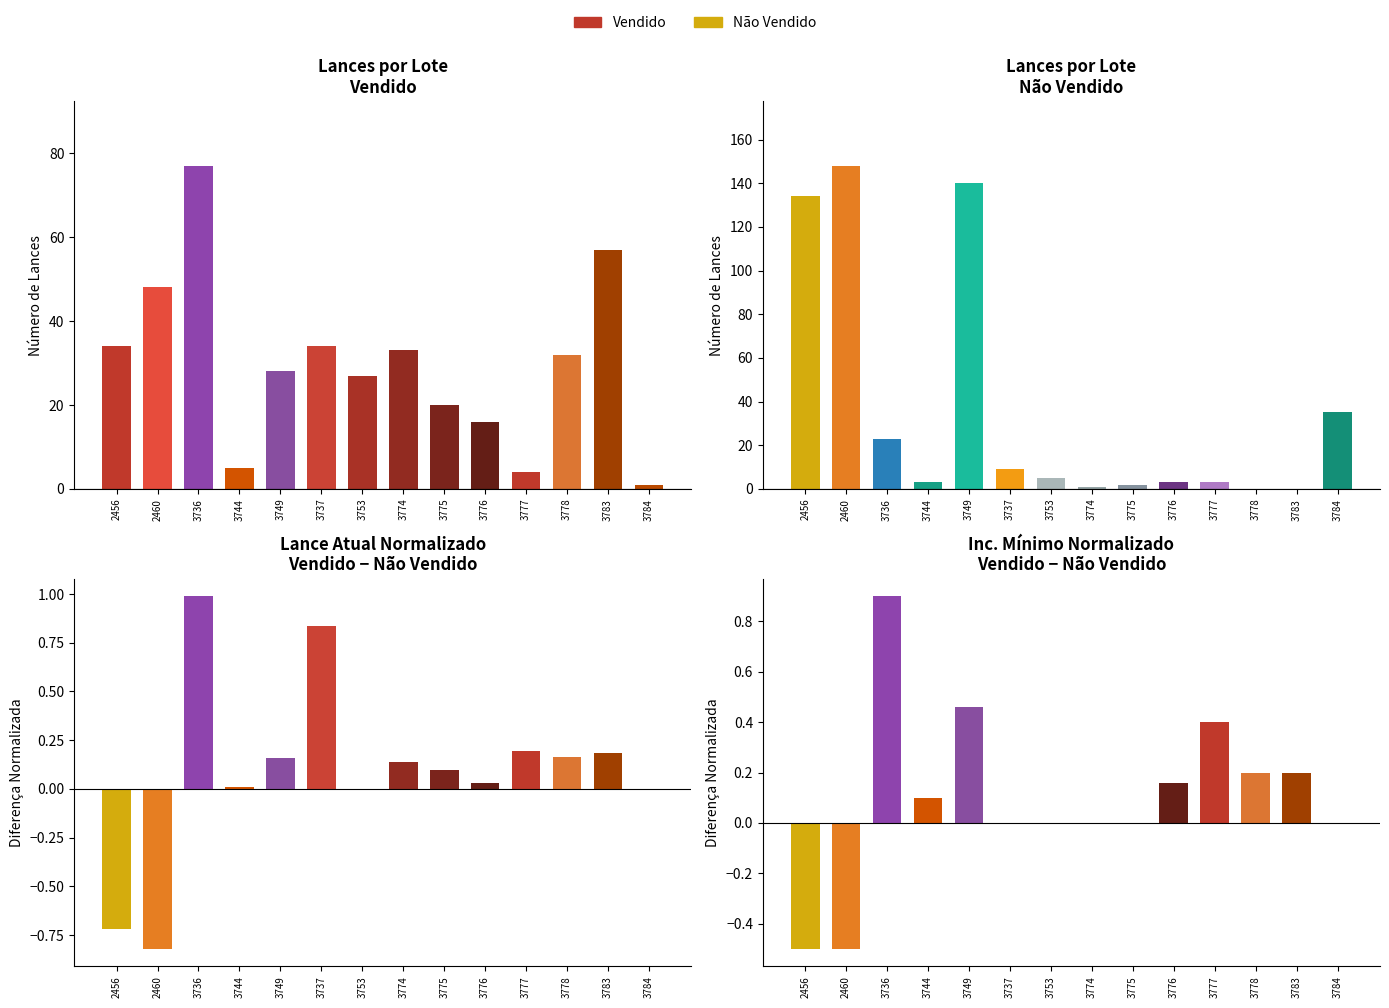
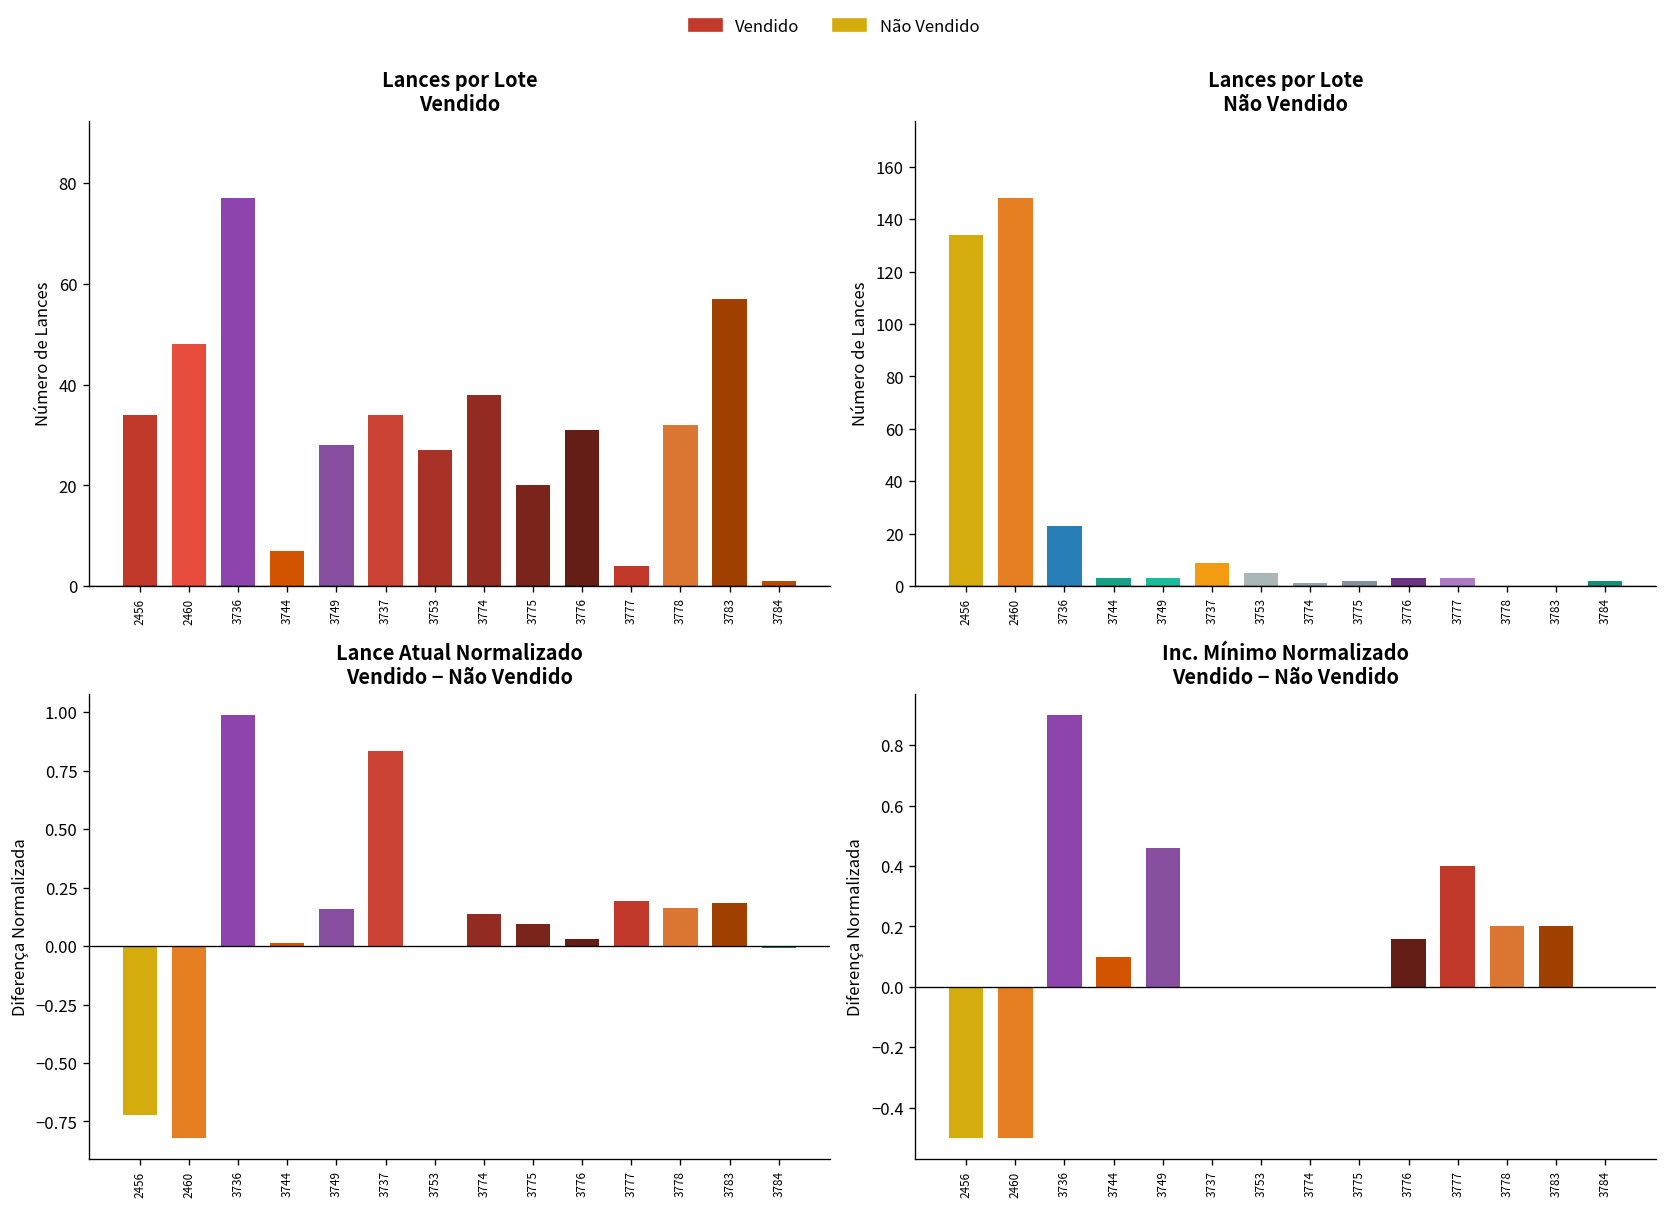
  {
    "Lances por Lote Vendido": {
      "2456": 34,
      "2460": 48,
      "3736": 77,
-     "3744": 5,
+     "3744": 7,
      "3749": 28,
      "3737": 34,
      "3753": 27,
-     "3774": 33,
+     "3774": 38,
      "3775": 20,
-     "3776": 16,
+     "3776": 31,
      "3777": 4,
      "3778": 32,
      "3783": 57,
      "3784": 1
    },
    "Lances por Lote Não Vendido": {
      "2456": 134,
      "2460": 148,
      "3736": 23,
      "3744": 3,
-     "3749": 140,
+     "3749": 3,
      "3737": 9,
      "3753": 5,
      "3775": 2,
      "3776": 3,
      "3777": 3,
      "3778": 0,
      "3783": 0,
-     "3784": 35
+     "3784": 2
    },
    "Lance Atual Normalizado Vendido − Não Vendido": {
      "2456": -0.72,
      "2460": -0.82,
      "3736": 0.99,
      "3749": 0.16,
      "3737": 0.84,
      "3774": 0.14,
      "3775": 0.10,
      "3776": 0.03,
      "3777": 0.19,
      "3778": 0.16,
      "3783": 0.19
    },
    "Inc. Mínimo Normalizado Vendido − Não Vendido": {
      "2456": -0.50,
      "2460": -0.50,
      "3736": 0.90,
      "3744": 0.10,
      "3749": 0.46,
      "3737": 0.00,
      "3753": 0.00,
      "3774": 0.00,
      "3775": 0.00,
      "3776": 0.16,
      "3777": 0.40,
      "3778": 0.20,
      "3783": 0.20,
      "3784": 0.00
    }
  }
